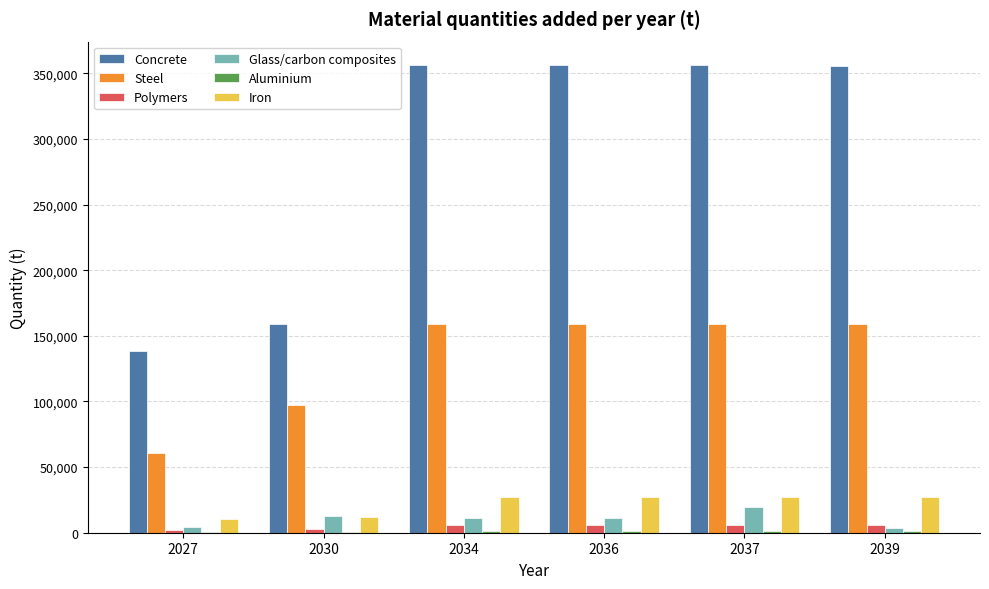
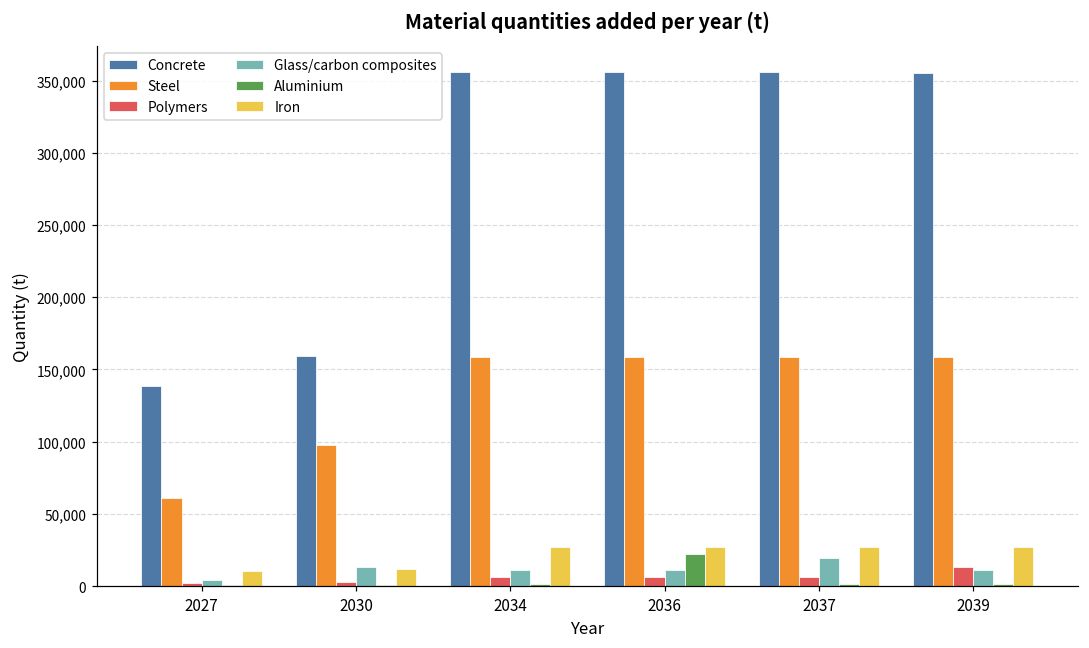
  {
    "Concrete": {
      "2027": "138,000",
      "2030": "159,000",
      "2034": "356,000",
      "2036": "356,000",
      "2037": "356,000",
      "2039": "356,000"
    },
    "Steel": {
      "2027": "61,000",
      "2030": "98,000",
      "2034": "159,000",
      "2036": "159,000",
      "2037": "159,000",
      "2039": "159,000"
    },
    "Polymers": {
      "2027": "2,000",
      "2030": "3,000",
      "2034": "6,000",
      "2036": "6,000",
      "2037": "6,000",
-     "2039": "6,000"
+     "2039": "13,000"
    },
    "Glass/carbon composites": {
      "2027": "4,000",
      "2030": "13,000",
      "2034": "11,000",
      "2036": "11,000",
      "2037": "19,000",
-     "2039": "3,000"
+     "2039": "11,000"
    },
    "Aluminium": {
-     "2036": "1,000"
+     "2036": "22,000"
    },
    "Iron": {
      "2027": "10,000",
      "2030": "12,000",
      "2034": "27,000",
      "2036": "27,000",
      "2037": "27,000",
      "2039": "27,000"
    }
  }
